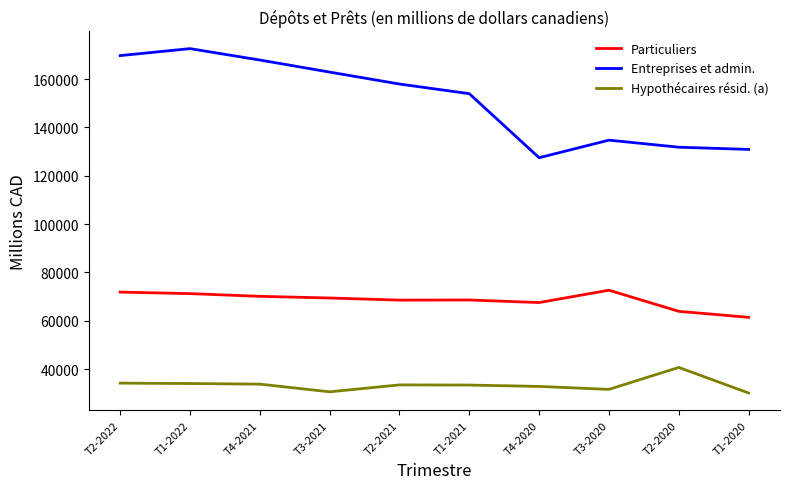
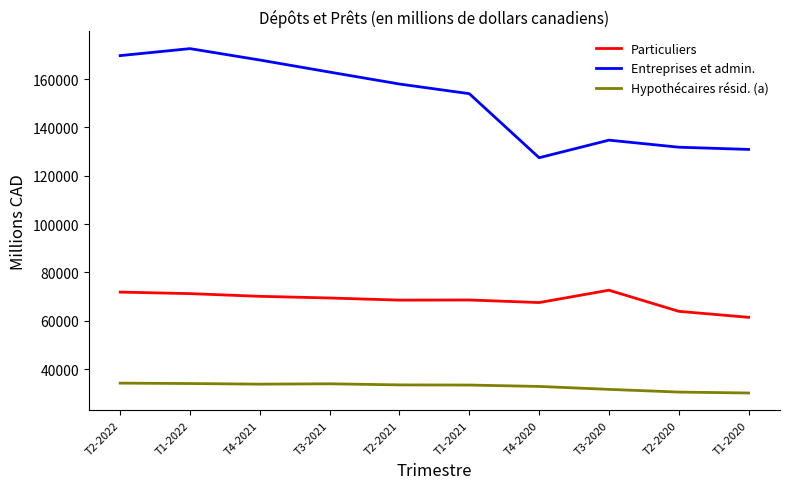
  {
    "Particuliers": {
      "T2-2022": 72000,
      "T1-2022": 71000,
      "T4-2021": 70000,
      "T3-2021": 69000,
      "T2-2021": 69000,
      "T1-2021": 69000,
      "T4-2020": 67000,
      "T3-2020": 73000,
      "T2-2020": 64000,
      "T1-2020": 61000
    },
    "Entreprises et admin.": {
      "T2-2022": 170000,
      "T1-2022": 173000,
      "T4-2021": 168000,
      "T3-2021": 163000,
      "T2-2021": 158000,
      "T1-2021": 154000,
      "T4-2020": 127000,
      "T3-2020": 135000,
      "T2-2020": 132000,
      "T1-2020": 131000
    },
    "Hypothécaires résid. (a)": {
      "T2-2022": 34000,
      "T1-2022": 34000,
      "T4-2021": 34000,
-     "T3-2021": 31000,
+     "T3-2021": 34000,
      "T2-2021": 33000,
      "T1-2021": 33000,
      "T4-2020": 33000,
      "T3-2020": 32000,
-     "T2-2020": 41000,
+     "T2-2020": 30000,
      "T1-2020": 30000
    }
  }
